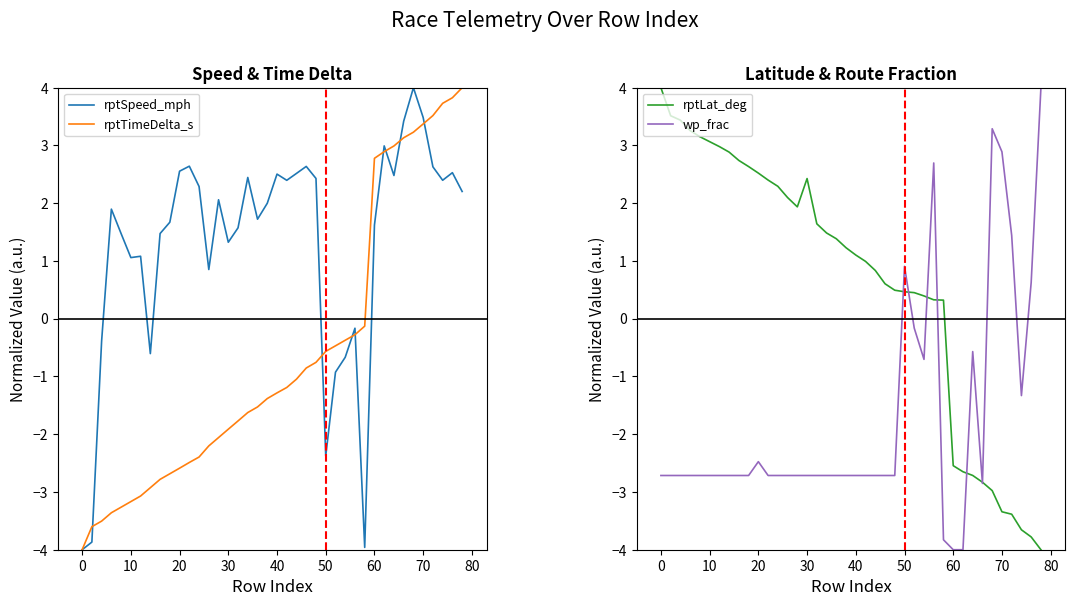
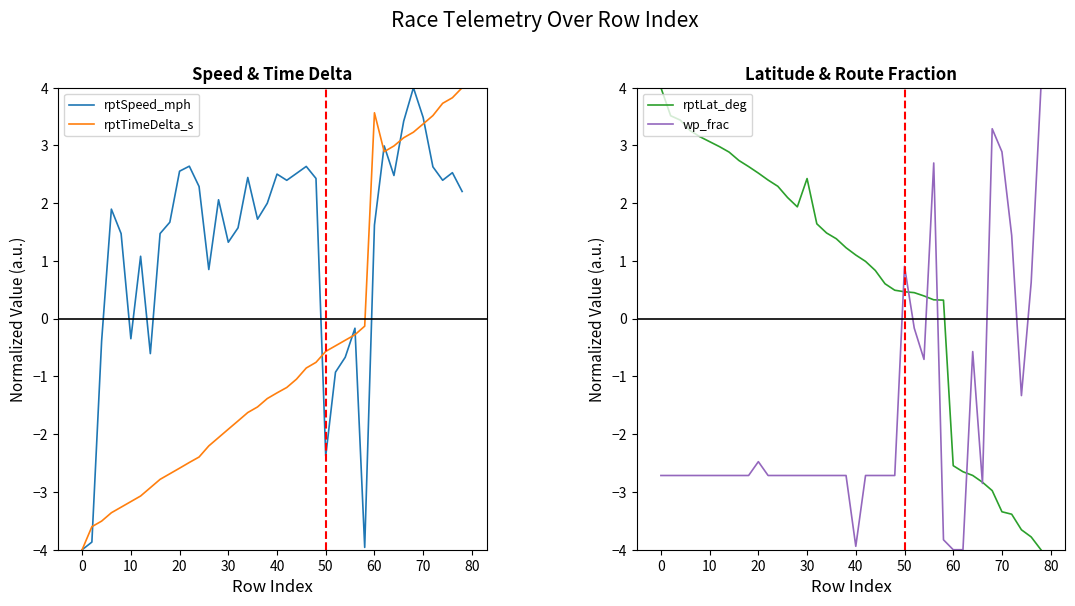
  {
    "Speed & Time Delta": {
      "rptSpeed_mph": {
-       "10": 1.1,
+       "10": -0.3,
        "20": 2.6,
        "30": 1.3,
        "40": 2.5,
        "50": -2.4,
        "60": 1.6,
        "70": 3.5
      },
      "rptTimeDelta_s": {
        "10": -3.2,
        "20": -2.6,
        "30": -1.9,
        "40": -1.3,
        "50": -0.6,
-       "60": 2.8,
+       "60": 3.6,
        "70": 3.4
      }
    },
    "Latitude & Route Fraction": {
      "rptLat_deg": {
        "0": 4.0,
        "10": 3.1,
        "20": 2.5,
        "30": 2.4,
        "40": 1.1,
        "50": 0.5,
        "60": -2.5,
        "70": -3.3
      },
      "wp_frac": {
        "0": -2.7,
        "10": -2.7,
        "20": -2.5,
        "30": -2.7,
-       "40": -2.7,
+       "40": -3.9,
        "50": 0.9,
        "60": -4.0,
        "70": 2.9
      }
    }
  }
